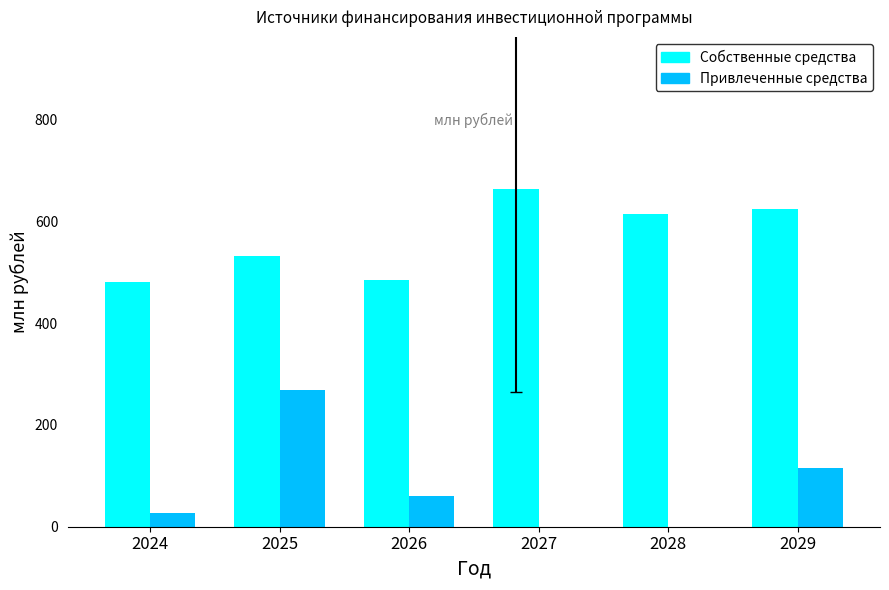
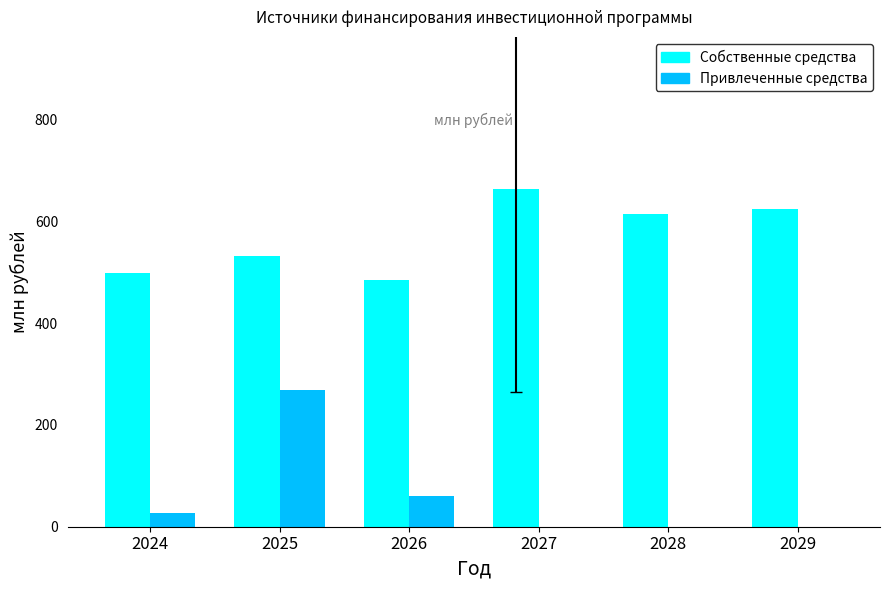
  {
    "Собственные средства": {
-     "2024": 480,
+     "2024": 500,
      "2025": 530,
      "2026": 490,
      "2027": 660,
      "2028": 620,
      "2029": 630
    },
    "Привлеченные средства": {
      "2024": 30,
      "2025": 270,
      "2026": 60,
      "2027": 0,
      "2028": 0,
-     "2029": 110
+     "2029": 0
    }
  }
